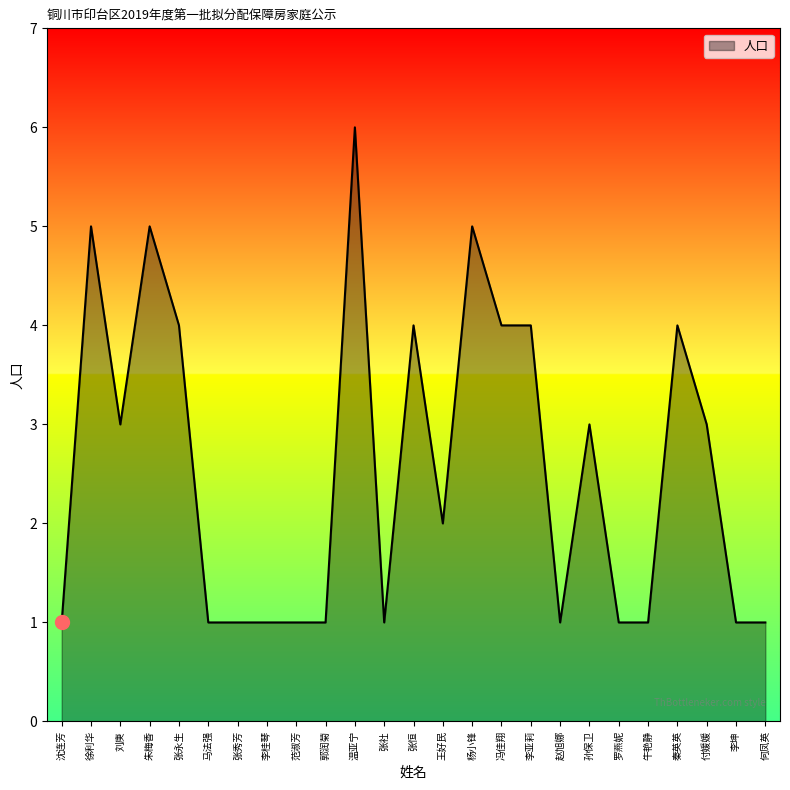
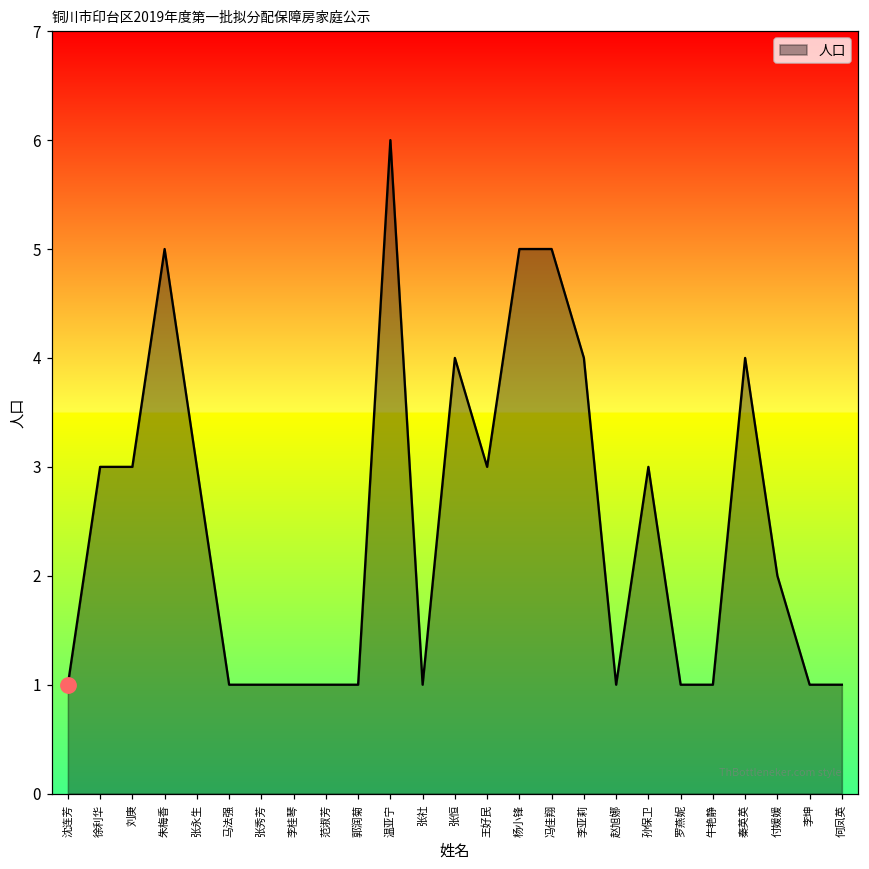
  {
    "人口": {
-     "徐利华": 5,
+     "徐利华": 3,
      "刘庚": 3,
      "朱梅香": 5,
-     "张永生": 4,
+     "张永生": 3,
      "马法强": 1,
      "张秀芳": 1,
      "李桂琴": 1,
      "范淑芳": 1,
      "郭润菊": 1,
      "温亚宁": 6,
      "张社": 1,
      "张恒": 4,
-     "王好民": 2,
+     "王好民": 3,
      "杨小锋": 5,
-     "冯佳翔": 4,
+     "冯佳翔": 5,
      "李亚莉": 4,
      "赵旭娜": 1,
      "孙保卫": 3,
      "罗燕妮": 1,
      "牛艳静": 1,
      "秦英英": 4,
-     "付媛媛": 3,
+     "付媛媛": 2,
      "李坤": 1,
      "何凤英": 1
    }
  }
